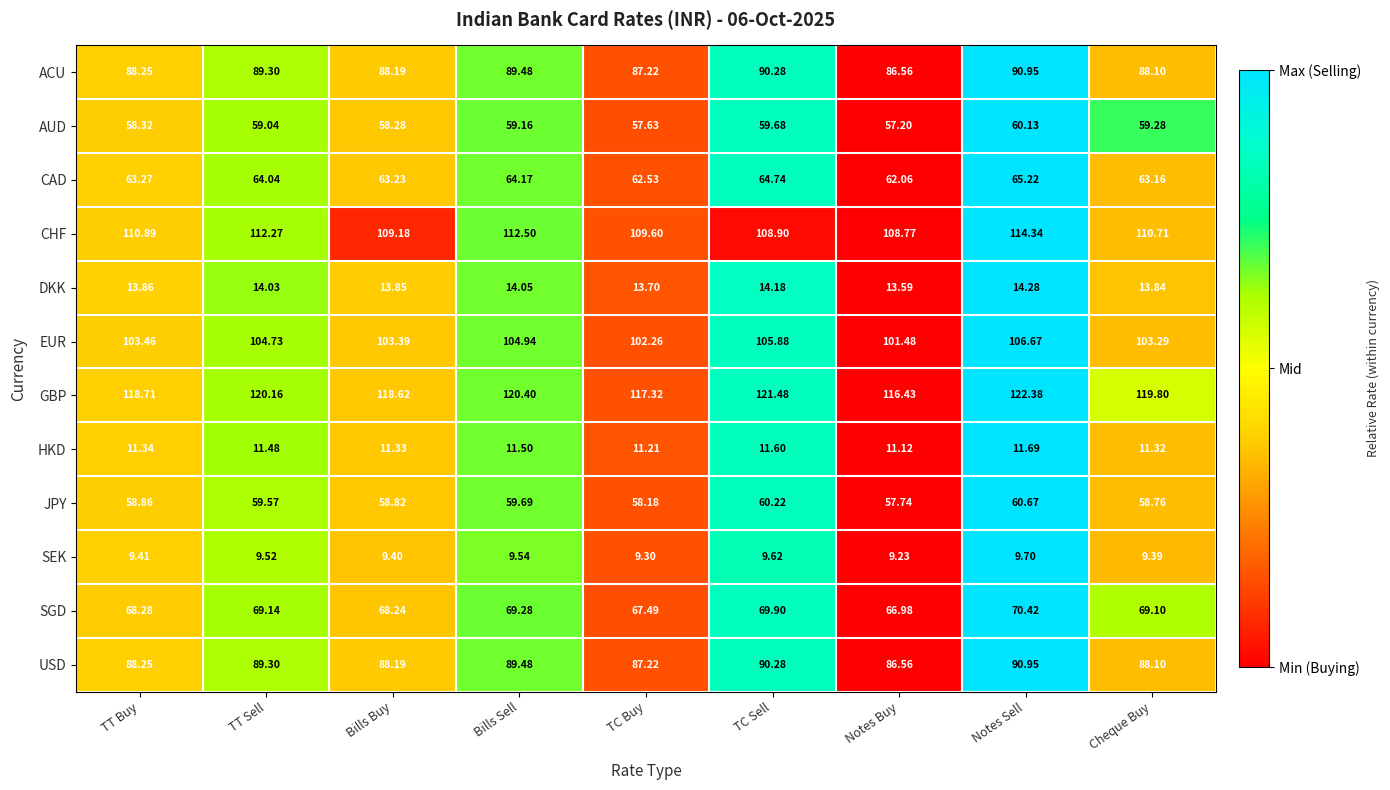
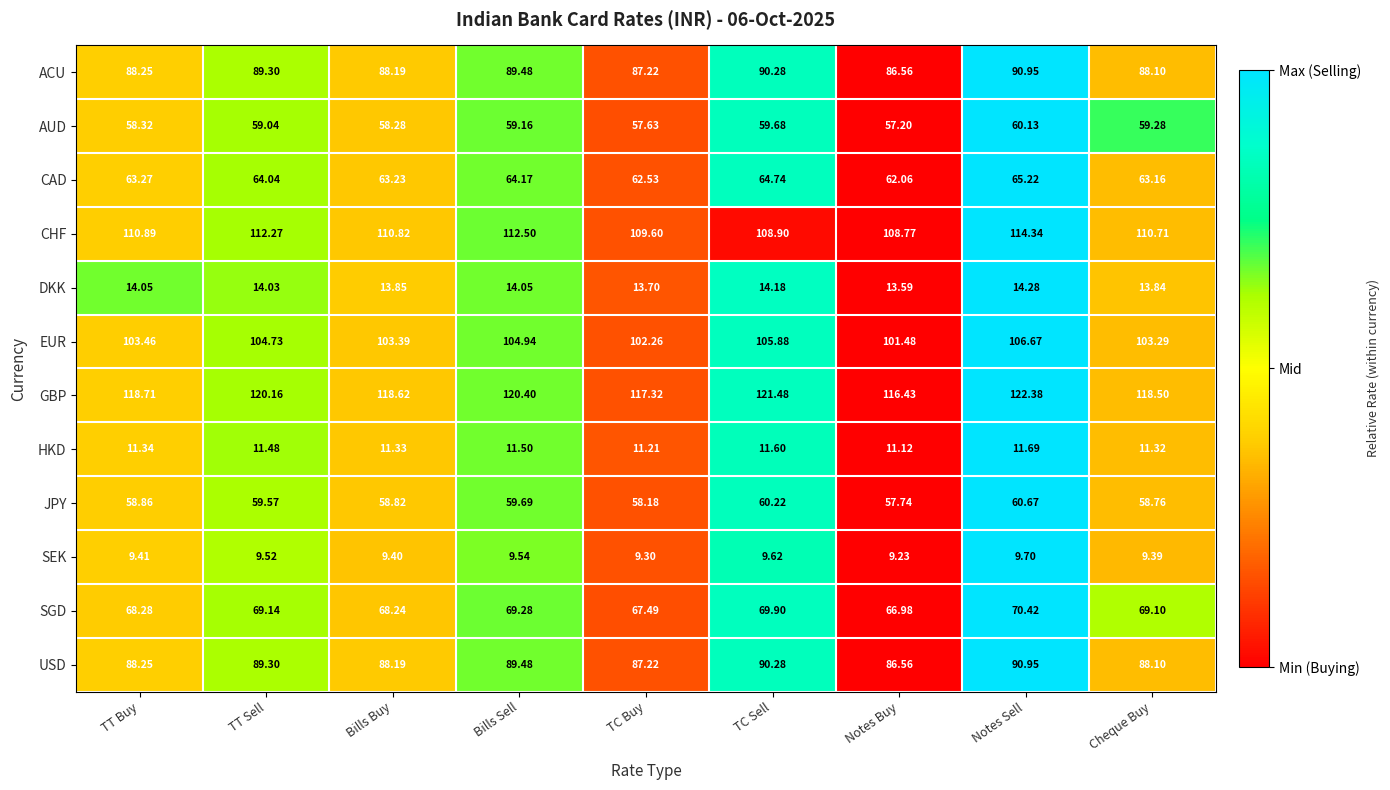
  {
    "ACU": {
      "TT Buy": 88.25,
      "TT Sell": 89.30,
      "Bills Buy": 88.19,
      "Bills Sell": 89.48,
      "TC Buy": 87.22,
      "TC Sell": 90.28,
      "Notes Buy": 86.56,
      "Notes Sell": 90.95,
      "Cheque Buy": 88.10
    },
    "AUD": {
      "TT Buy": 58.32,
      "TT Sell": 59.04,
      "Bills Buy": 58.28,
      "Bills Sell": 59.16,
      "TC Buy": 57.63,
      "TC Sell": 59.68,
      "Notes Buy": 57.20,
      "Notes Sell": 60.13,
      "Cheque Buy": 59.28
    },
    "CAD": {
      "TT Buy": 63.27,
      "TT Sell": 64.04,
      "Bills Buy": 63.23,
      "Bills Sell": 64.17,
      "TC Buy": 62.53,
      "TC Sell": 64.74,
      "Notes Buy": 62.06,
      "Notes Sell": 65.22,
      "Cheque Buy": 63.16
    },
    "CHF": {
      "TT Buy": 110.89,
      "TT Sell": 112.27,
-     "Bills Buy": 109.18,
+     "Bills Buy": 110.82,
      "Bills Sell": 112.50,
      "TC Buy": 109.60,
      "TC Sell": 108.90,
      "Notes Buy": 108.77,
      "Notes Sell": 114.34,
      "Cheque Buy": 110.71
    },
    "DKK": {
-     "TT Buy": 13.86,
+     "TT Buy": 14.05,
      "TT Sell": 14.03,
      "Bills Buy": 13.85,
      "Bills Sell": 14.05,
      "TC Buy": 13.70,
      "TC Sell": 14.18,
      "Notes Buy": 13.59,
      "Notes Sell": 14.28,
      "Cheque Buy": 13.84
    },
    "EUR": {
      "TT Buy": 103.46,
      "TT Sell": 104.73,
      "Bills Buy": 103.39,
      "Bills Sell": 104.94,
      "TC Buy": 102.26,
      "TC Sell": 105.88,
      "Notes Buy": 101.48,
      "Notes Sell": 106.67,
      "Cheque Buy": 103.29
    },
    "GBP": {
      "TT Buy": 118.71,
      "TT Sell": 120.16,
      "Bills Buy": 118.62,
      "Bills Sell": 120.40,
      "TC Buy": 117.32,
      "TC Sell": 121.48,
      "Notes Buy": 116.43,
      "Notes Sell": 122.38,
-     "Cheque Buy": 119.80
+     "Cheque Buy": 118.50
    },
    "HKD": {
      "TT Buy": 11.34,
      "TT Sell": 11.48,
      "Bills Buy": 11.33,
      "Bills Sell": 11.50,
      "TC Buy": 11.21,
      "TC Sell": 11.60,
      "Notes Buy": 11.12,
      "Notes Sell": 11.69,
      "Cheque Buy": 11.32
    },
    "JPY": {
      "TT Buy": 58.86,
      "TT Sell": 59.57,
      "Bills Buy": 58.82,
      "Bills Sell": 59.69,
      "TC Buy": 58.18,
      "TC Sell": 60.22,
      "Notes Buy": 57.74,
      "Notes Sell": 60.67,
      "Cheque Buy": 58.76
    },
    "SEK": {
      "TT Buy": 9.41,
      "TT Sell": 9.52,
      "Bills Buy": 9.40,
      "Bills Sell": 9.54,
      "TC Buy": 9.30,
      "TC Sell": 9.62,
      "Notes Buy": 9.23,
      "Notes Sell": 9.70,
      "Cheque Buy": 9.39
    },
    "SGD": {
      "TT Buy": 68.28,
      "TT Sell": 69.14,
      "Bills Buy": 68.24,
      "Bills Sell": 69.28,
      "TC Buy": 67.49,
      "TC Sell": 69.90,
      "Notes Buy": 66.98,
      "Notes Sell": 70.42,
      "Cheque Buy": 69.10
    },
    "USD": {
      "TT Buy": 88.25,
      "TT Sell": 89.30,
      "Bills Buy": 88.19,
      "Bills Sell": 89.48,
      "TC Buy": 87.22,
      "TC Sell": 90.28,
      "Notes Buy": 86.56,
      "Notes Sell": 90.95,
      "Cheque Buy": 88.10
    }
  }
